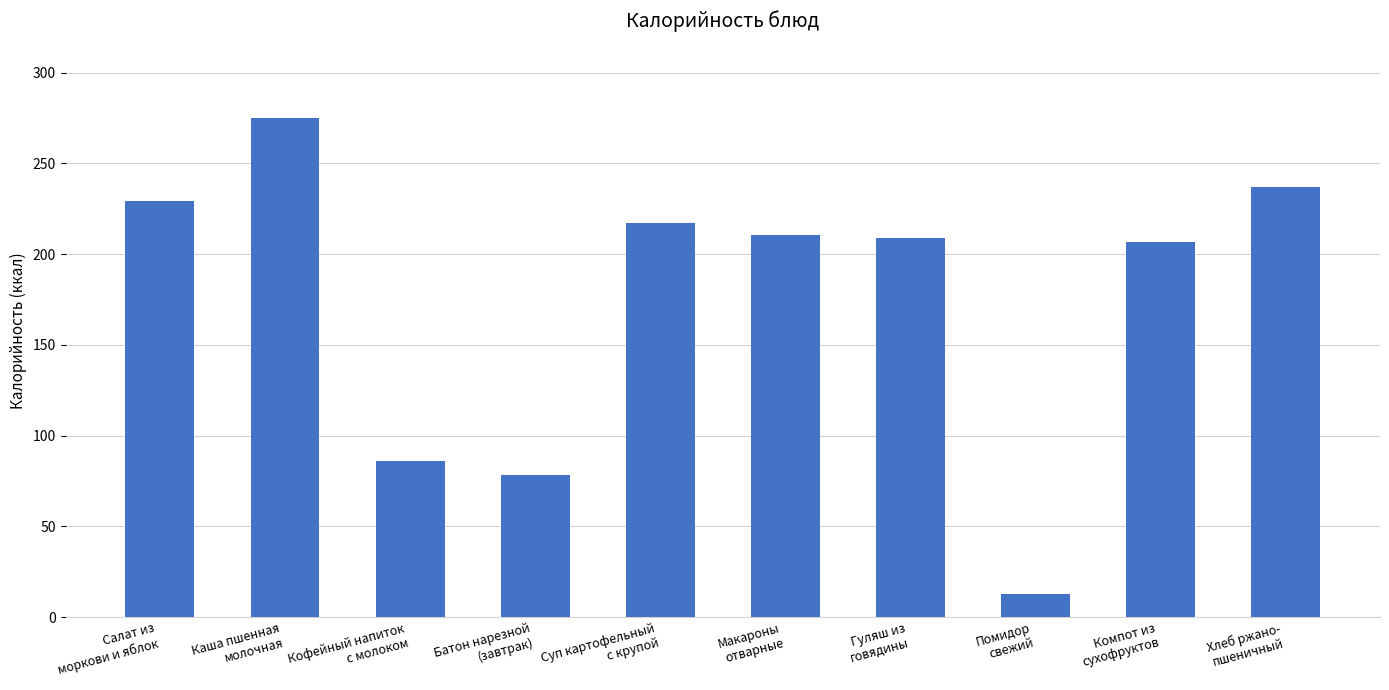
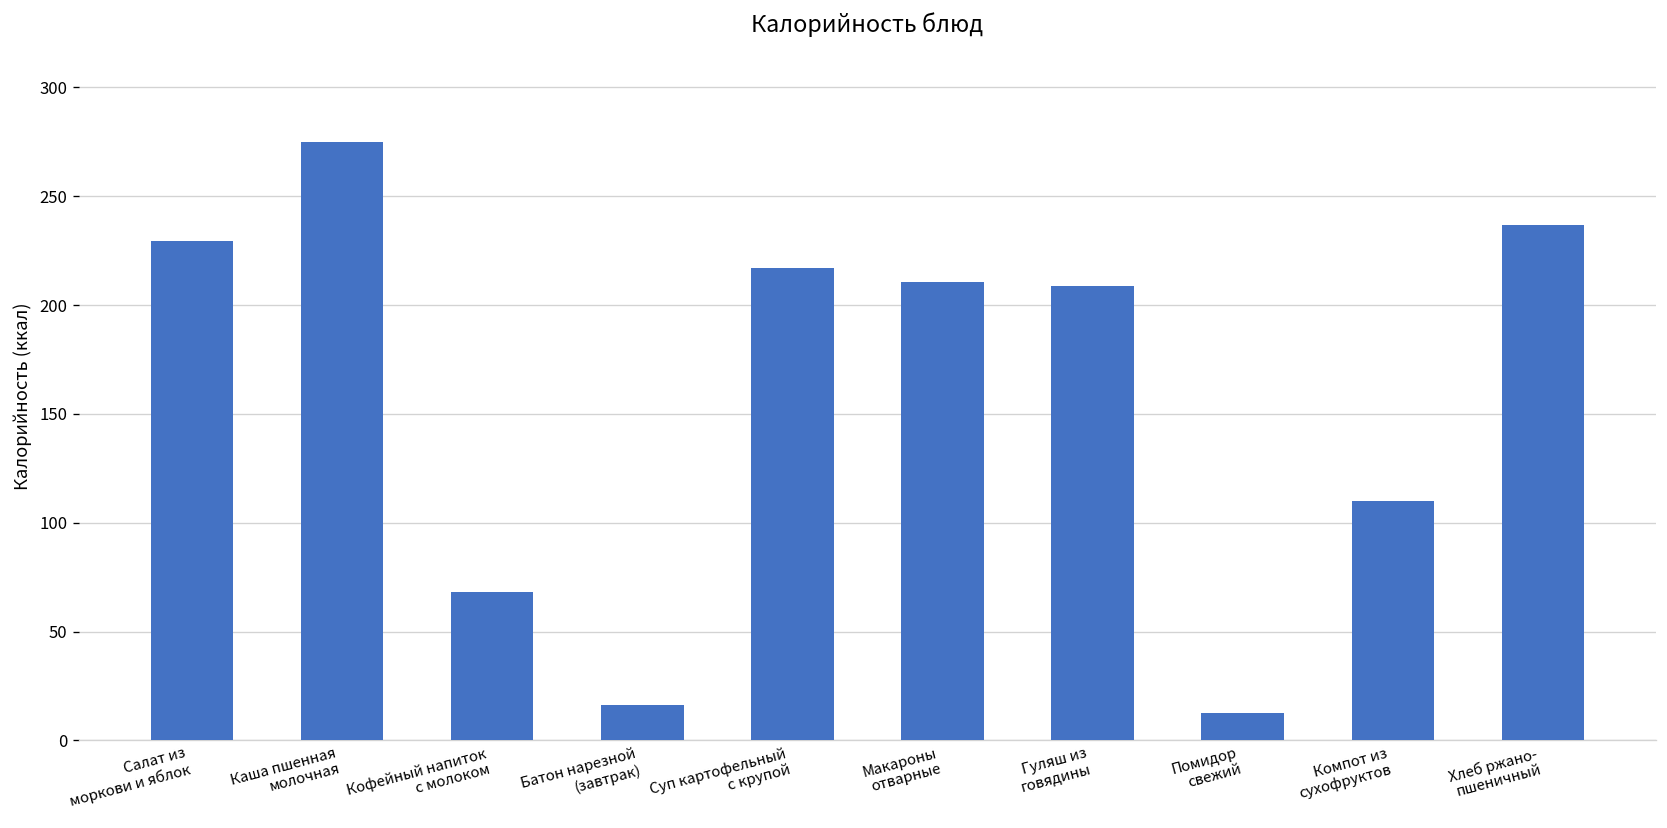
  {
    "Салат из моркови и яблок": 229,
    "Каша пшенная молочная": 275,
-   "Кофейный напиток с молоком": 86,
-   "Батон нарезной (завтрак)": 79,
+   "Кофейный напиток с молоком": 68,
+   "Батон нарезной (завтрак)": 16,
    "Суп картофельный с крупой": 217,
    "Макароны отварные": 211,
    "Гуляш из говядины": 209,
    "Помидор свежий": 13,
-   "Компот из сухофруктов": 207,
+   "Компот из сухофруктов": 110,
    "Хлеб ржано- пшеничный": 237
  }
